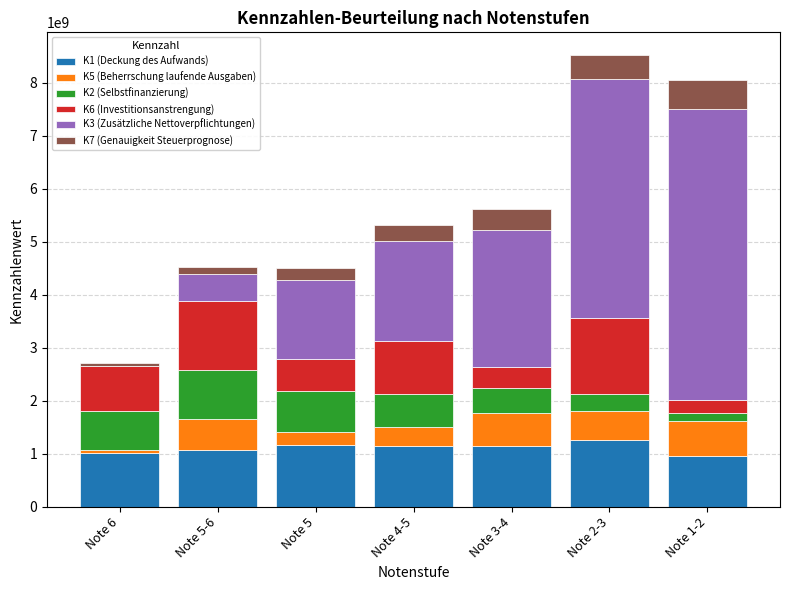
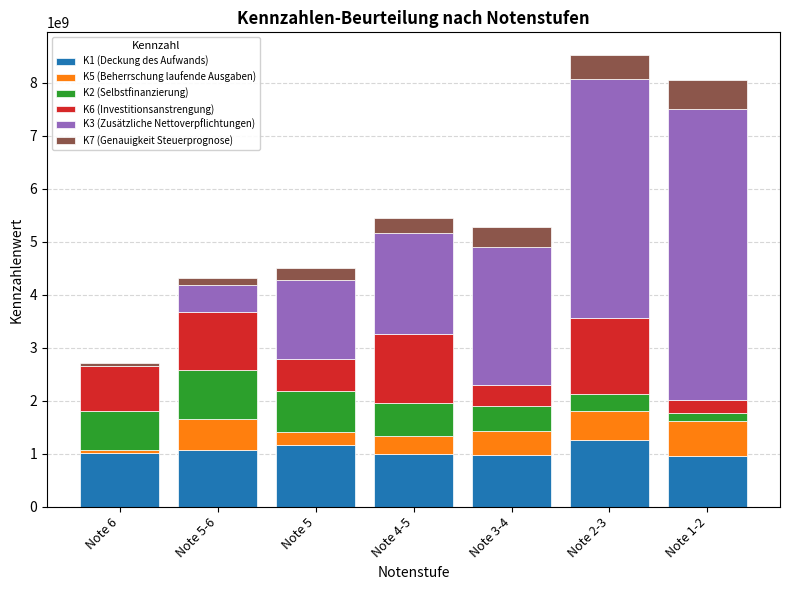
  {
    "K1 (Deckung des Aufwands)": {
      "Note 6": 1000000000,
      "Note 5-6": 1100000000,
      "Note 5": 1200000000,
-     "Note 4-5": 1200000000,
-     "Note 3-4": 1100000000,
+     "Note 4-5": 1000000000,
+     "Note 3-4": 1000000000,
      "Note 2-3": 1300000000,
      "Note 1-2": 1000000000
    },
    "K5 (Beherrschung laufende Ausgaben)": {
      "Note 6": 100000000,
      "Note 5-6": 600000000,
      "Note 5": 300000000,
      "Note 4-5": 400000000,
-     "Note 3-4": 600000000,
+     "Note 3-4": 500000000,
      "Note 2-3": 600000000,
      "Note 1-2": 700000000
    },
    "K2 (Selbstfinanzierung)": {
      "Note 6": 700000000,
      "Note 5-6": 900000000,
      "Note 5": 800000000,
      "Note 4-5": 600000000,
      "Note 3-4": 500000000,
      "Note 2-3": 300000000,
      "Note 1-2": 200000000
    },
    "K6 (Investitionsanstrengung)": {
      "Note 6": 900000000,
-     "Note 5-6": 1300000000,
+     "Note 5-6": 1100000000,
      "Note 5": 600000000,
-     "Note 4-5": 1000000000,
+     "Note 4-5": 1300000000,
      "Note 3-4": 400000000,
      "Note 2-3": 1500000000,
      "Note 1-2": 300000000
    },
    "K3 (Zusätzliche Nettoverpflichtungen)": {
      "Note 6": 0,
      "Note 5-6": 500000000,
      "Note 5": 1500000000,
      "Note 4-5": 1900000000,
      "Note 3-4": 2600000000,
      "Note 2-3": 4500000000,
      "Note 1-2": 5500000000
    },
    "K7 (Genauigkeit Steuerprognose)": {
      "Note 6": 100000000,
      "Note 5-6": 100000000,
      "Note 5": 200000000,
      "Note 4-5": 300000000,
      "Note 3-4": 400000000,
      "Note 2-3": 500000000,
      "Note 1-2": 500000000
    }
  }
